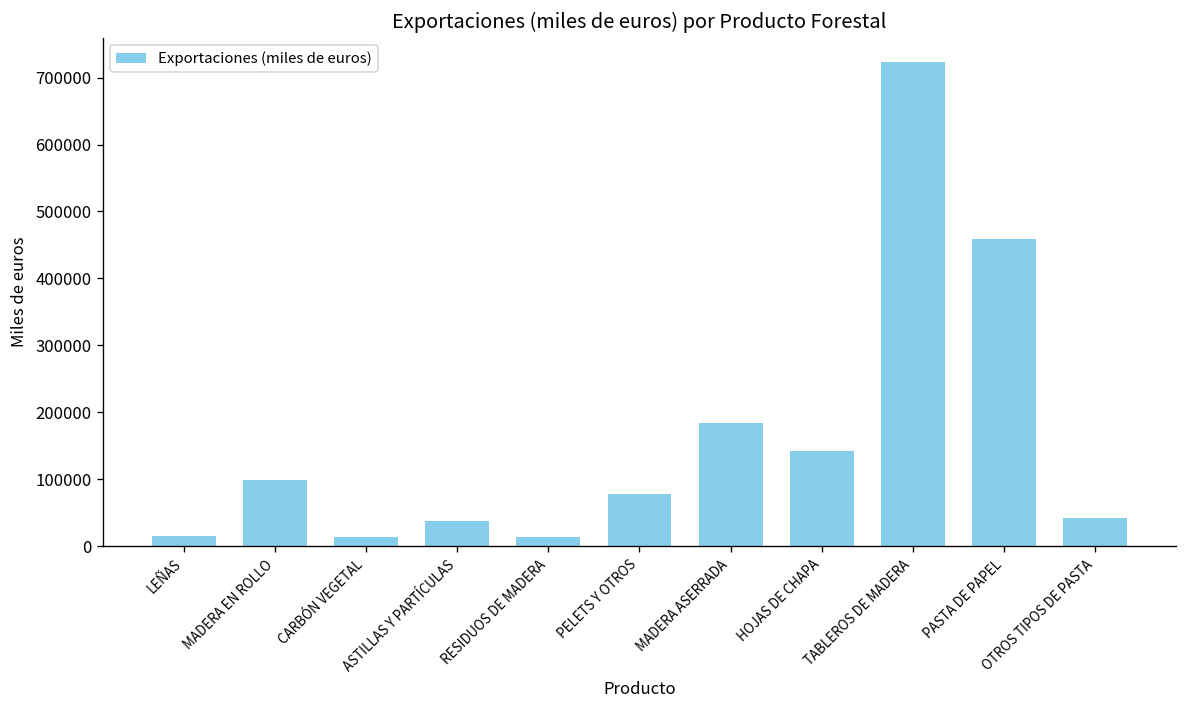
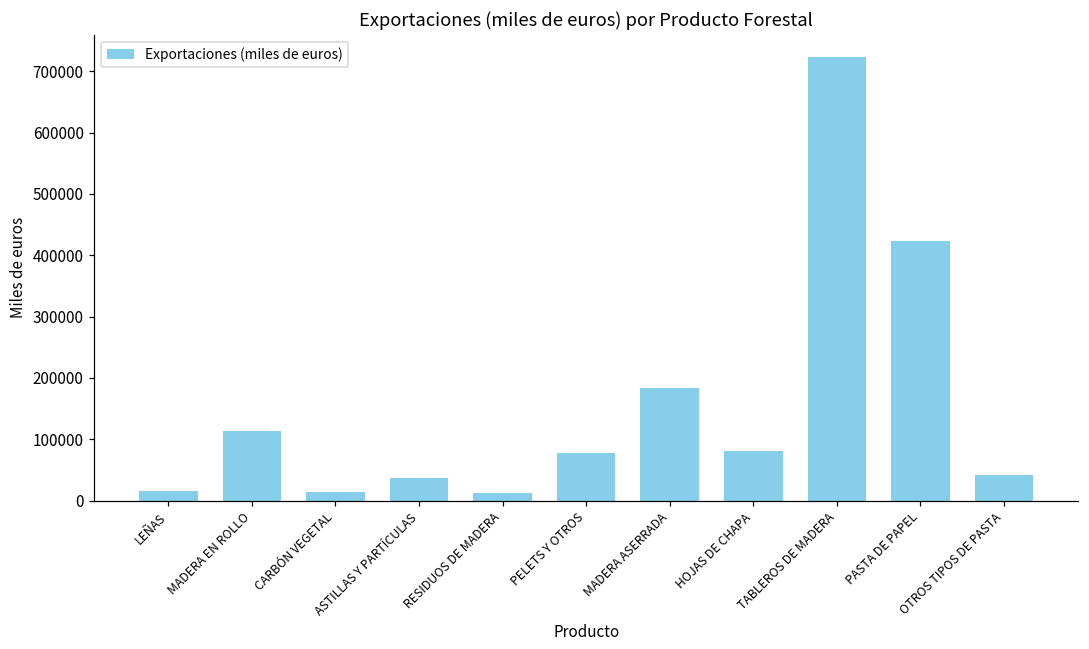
  {
    "LEÑAS": 20000,
-   "MADERA EN ROLLO": 100000,
+   "MADERA EN ROLLO": 110000,
    "CARBÓN VEGETAL": 10000,
    "ASTILLAS Y PARTÍCULAS": 40000,
    "RESIDUOS DE MADERA": 10000,
    "PELETS Y OTROS": 80000,
    "MADERA ASERRADA": 180000,
-   "HOJAS DE CHAPA": 140000,
+   "HOJAS DE CHAPA": 80000,
    "TABLEROS DE MADERA": 720000,
-   "PASTA DE PAPEL": 460000,
+   "PASTA DE PAPEL": 420000,
    "OTROS TIPOS DE PASTA": 40000
  }
